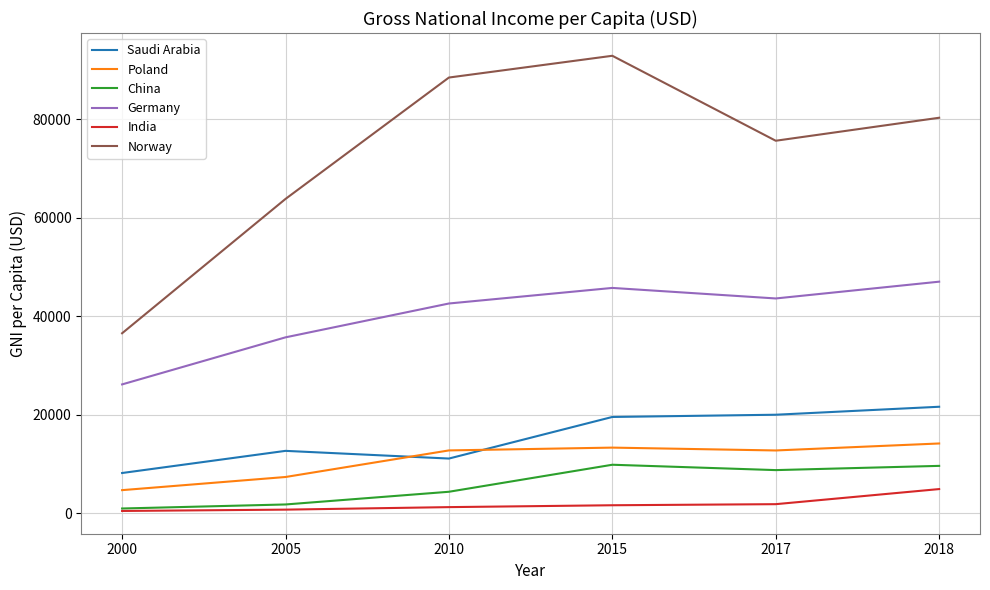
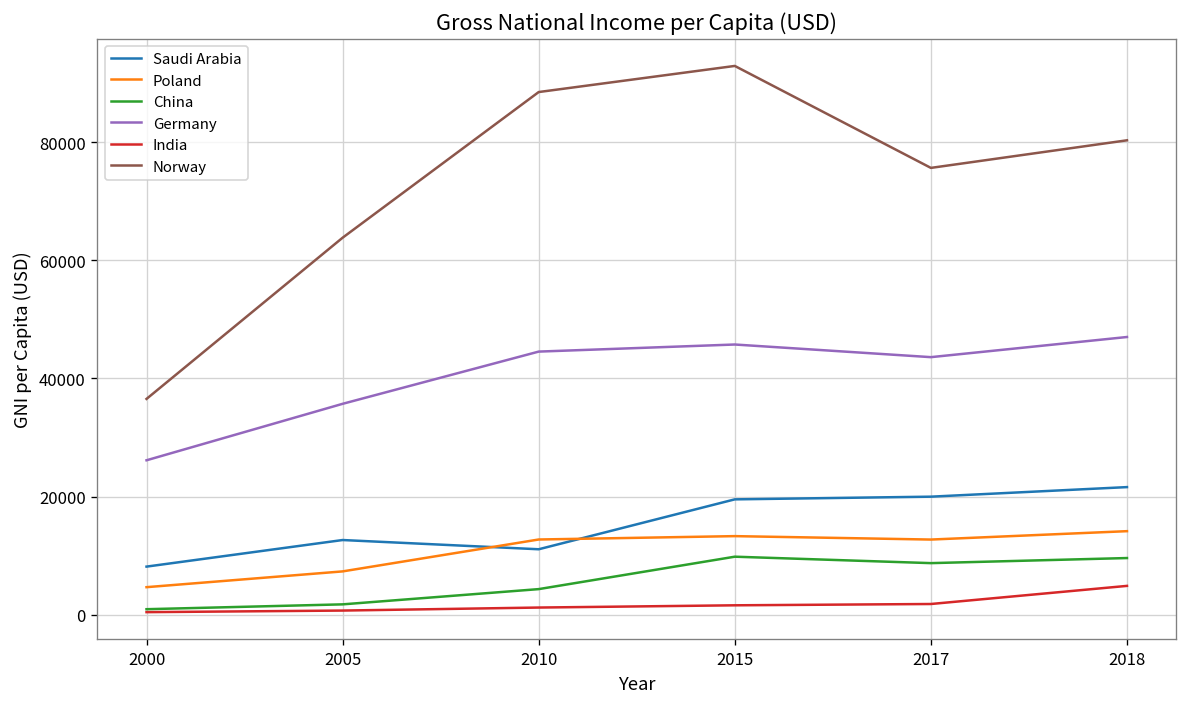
  {
    "Saudi Arabia": {
      "2000": 8000,
      "2005": 13000,
      "2010": 11000,
      "2015": 20000,
      "2017": 20000,
      "2018": 22000
    },
    "Poland": {
      "2000": 5000,
      "2005": 7000,
      "2010": 13000,
      "2015": 13000,
      "2017": 13000,
      "2018": 14000
    },
    "China": {
      "2005": 2000,
      "2010": 4000,
      "2015": 10000,
      "2017": 9000,
      "2018": 10000
    },
    "Germany": {
      "2000": 26000,
      "2005": 36000,
-     "2010": 43000,
+     "2010": 45000,
      "2015": 46000,
      "2017": 44000,
      "2018": 47000
    },
    "India": {
      "2005": 1000,
      "2010": 1000,
      "2015": 2000,
      "2017": 2000,
      "2018": 5000
    },
    "Norway": {
      "2000": 37000,
      "2005": 64000,
      "2010": 88000,
      "2015": 93000,
      "2017": 76000,
      "2018": 80000
    }
  }
